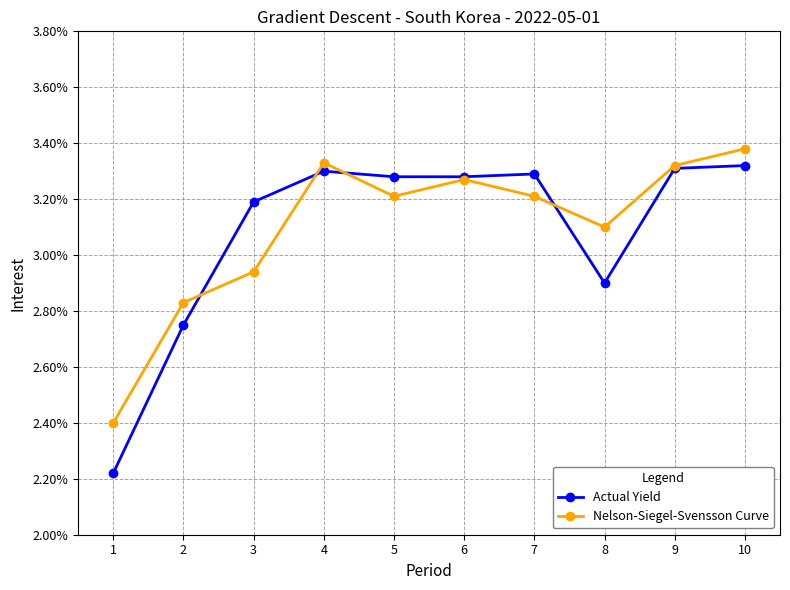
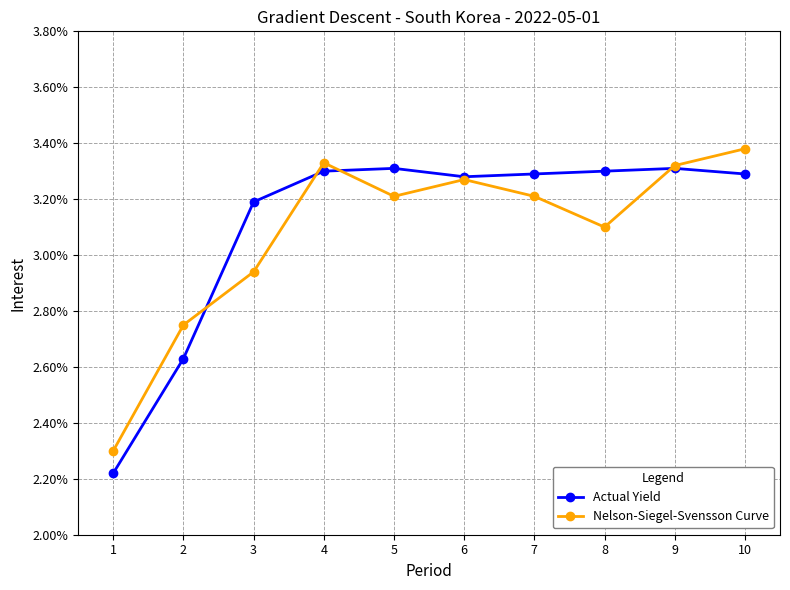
  {
    "Actual Yield": {
      "1": "2.22%",
-     "2": "2.75%",
+     "2": "2.63%",
      "3": "3.19%",
      "4": "3.30%",
-     "5": "3.28%",
+     "5": "3.31%",
      "6": "3.28%",
      "7": "3.29%",
-     "8": "2.90%",
+     "8": "3.30%",
      "9": "3.31%",
-     "10": "3.32%"
+     "10": "3.29%"
    },
    "Nelson-Siegel-Svensson Curve": {
-     "1": "2.40%",
-     "2": "2.83%",
+     "1": "2.30%",
+     "2": "2.75%",
      "3": "2.94%",
      "4": "3.33%",
      "5": "3.21%",
      "6": "3.27%",
      "7": "3.21%",
      "8": "3.10%",
      "9": "3.32%",
      "10": "3.38%"
    }
  }
